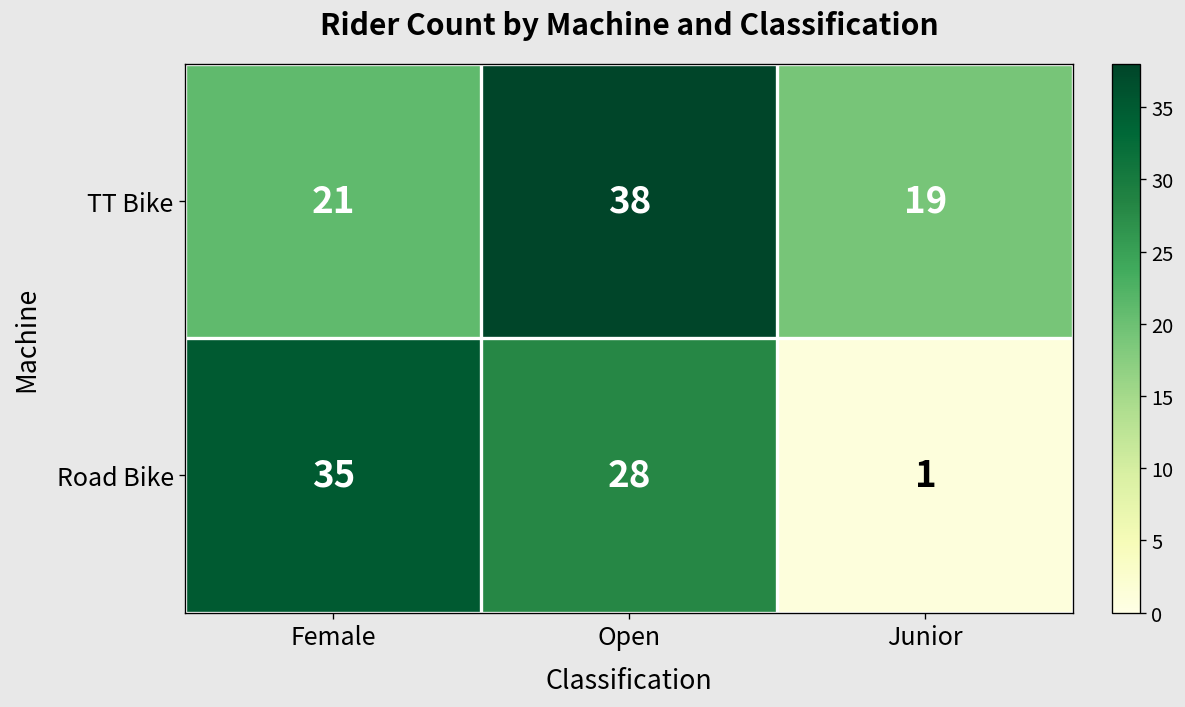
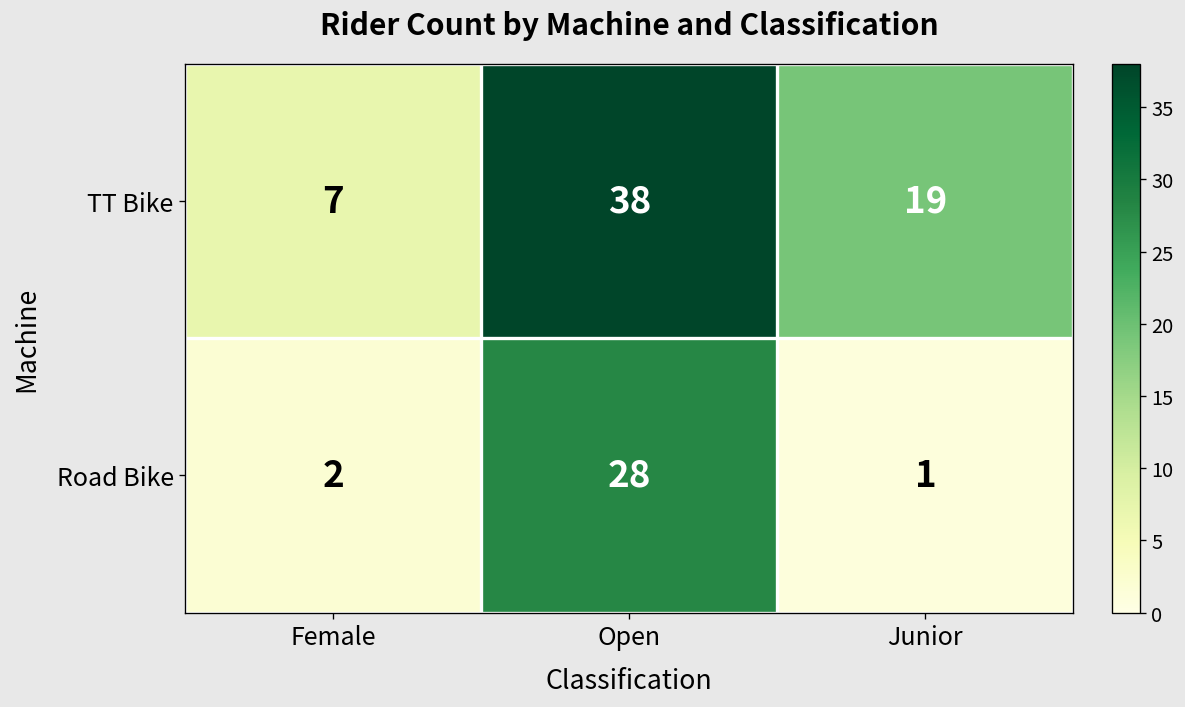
  {
    "TT Bike": {
-     "Female": 21,
+     "Female": 7,
      "Open": 38,
      "Junior": 19
    },
    "Road Bike": {
-     "Female": 35,
+     "Female": 2,
      "Open": 28,
      "Junior": 1
    }
  }
